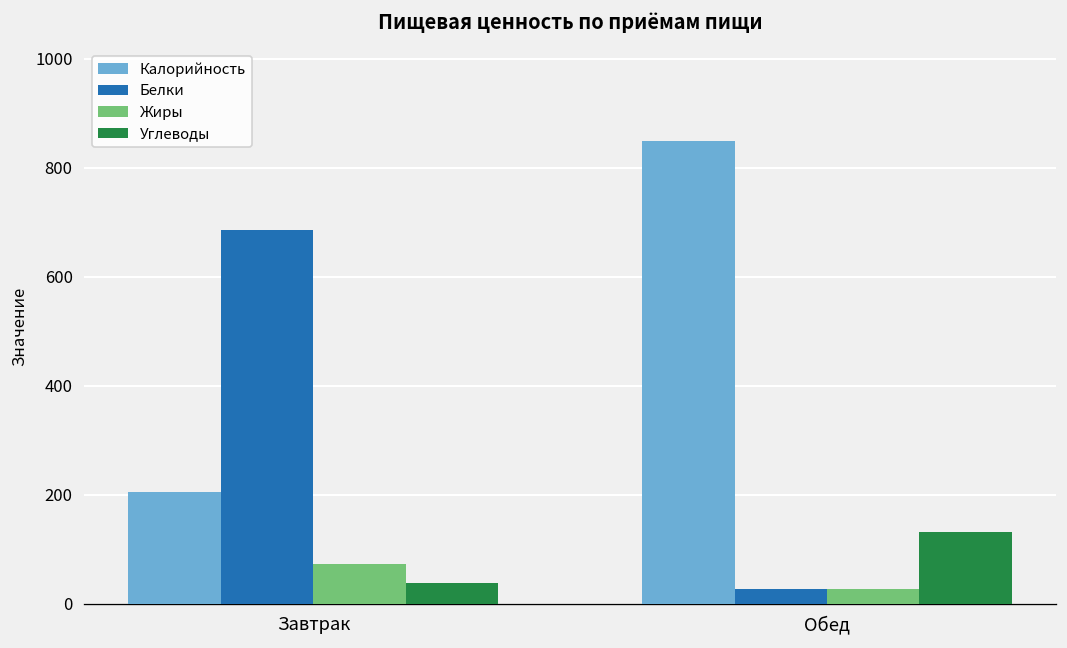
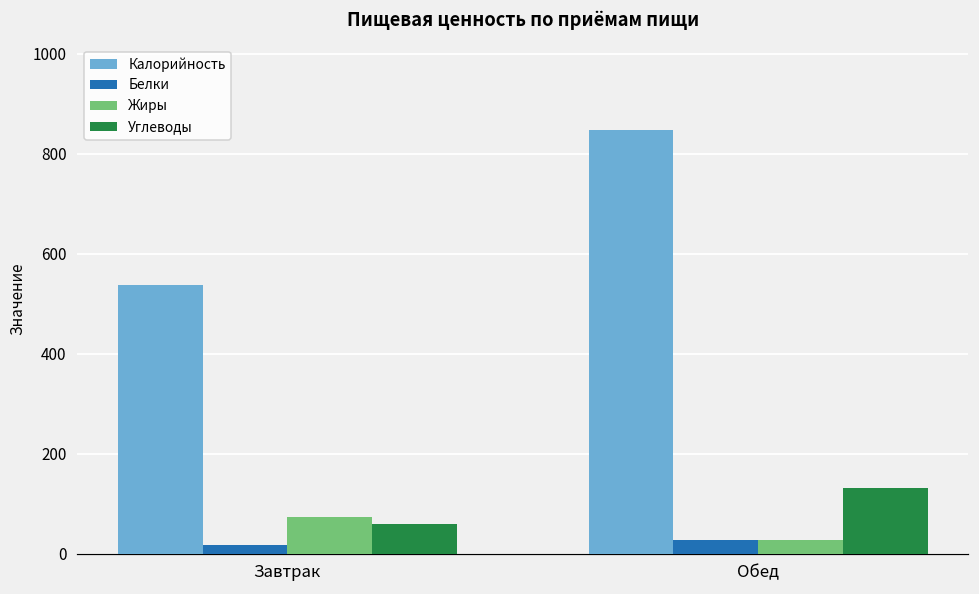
  {
    "Калорийность": {
-     "Завтрак": 210,
+     "Завтрак": 540,
      "Обед": 850
    },
    "Белки": {
-     "Завтрак": 690,
+     "Завтрак": 20,
      "Обед": 30
    },
    "Жиры": {
      "Завтрак": 70,
      "Обед": 30
    },
    "Углеводы": {
-     "Завтрак": 40,
+     "Завтрак": 60,
      "Обед": 130
    }
  }
